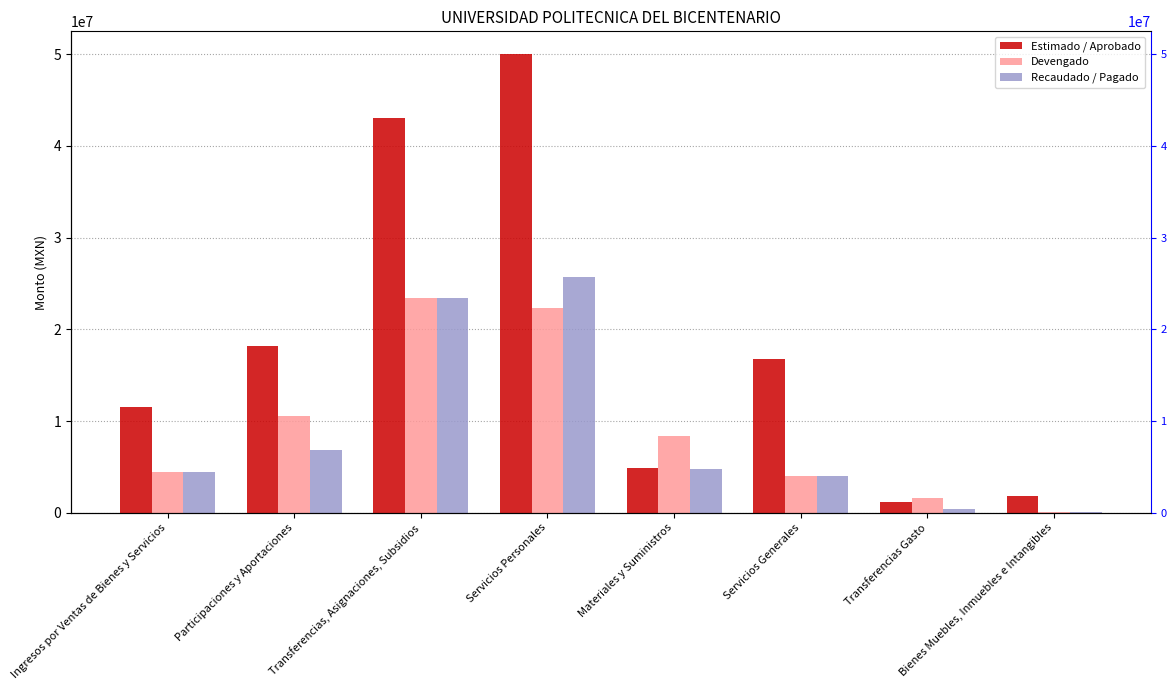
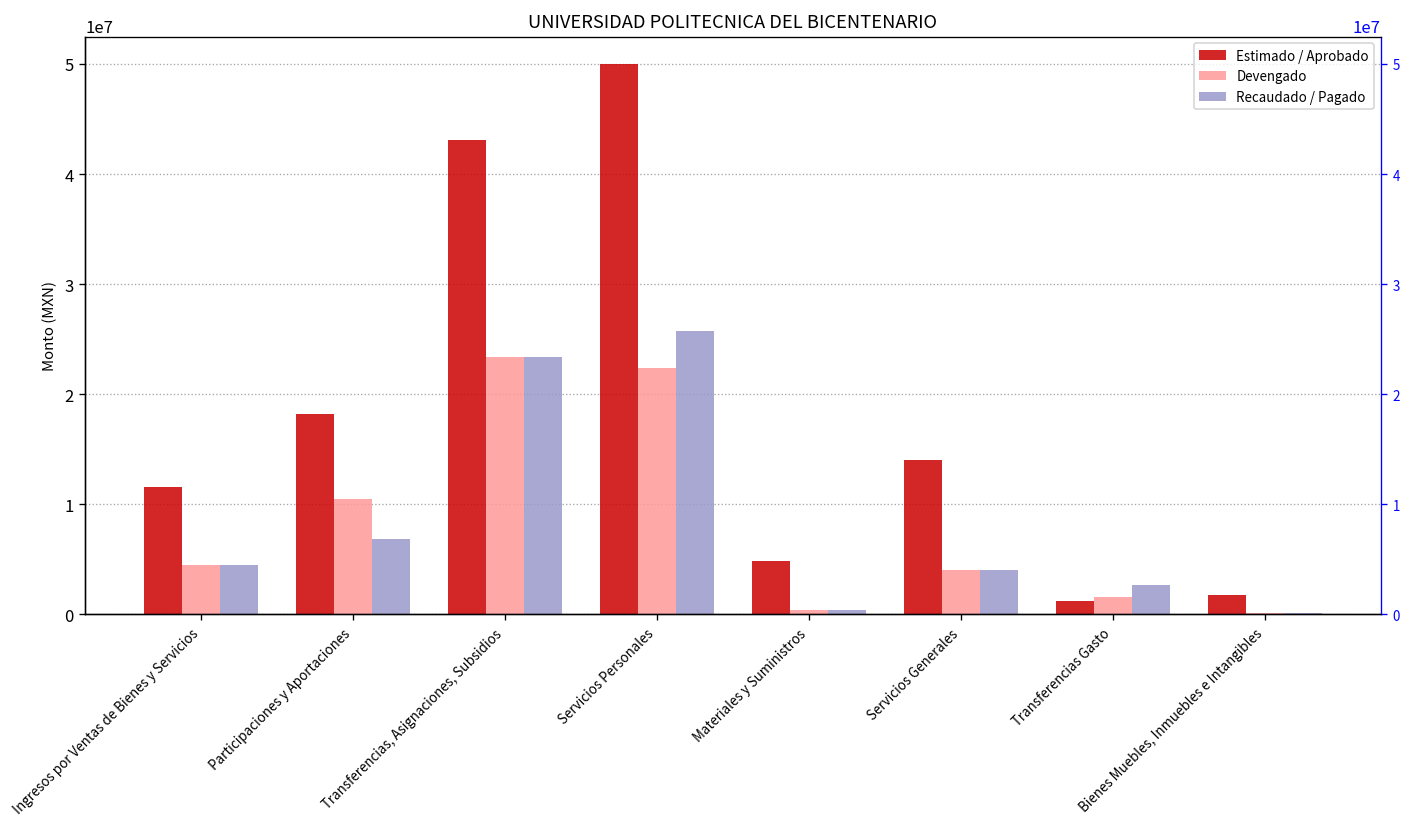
  {
    "Estimado / Aprobado": {
      "Ingresos por Ventas de Bienes y Servicios": 12000000,
      "Participaciones y Aportaciones": 18000000,
      "Transferencias, Asignaciones, Subsidios": 43000000,
      "Servicios Personales": 50000000,
      "Materiales y Suministros": 5000000,
-     "Servicios Generales": 17000000,
+     "Servicios Generales": 14000000,
      "Transferencias Gasto": 1000000,
      "Bienes Muebles, Inmuebles e Intangibles": 2000000
    },
    "Devengado": {
      "Ingresos por Ventas de Bienes y Servicios": 4000000,
      "Participaciones y Aportaciones": 11000000,
      "Transferencias, Asignaciones, Subsidios": 23000000,
      "Servicios Personales": 22000000,
-     "Materiales y Suministros": 8000000,
+     "Materiales y Suministros": 0,
      "Servicios Generales": 4000000,
      "Transferencias Gasto": 2000000
    },
    "Recaudado / Pagado": {
      "Ingresos por Ventas de Bienes y Servicios": 4000000,
      "Participaciones y Aportaciones": 7000000,
      "Transferencias, Asignaciones, Subsidios": 23000000,
      "Servicios Personales": 26000000,
-     "Materiales y Suministros": 5000000,
+     "Materiales y Suministros": 0,
      "Servicios Generales": 4000000,
-     "Transferencias Gasto": 0
+     "Transferencias Gasto": 3000000
    }
  }
